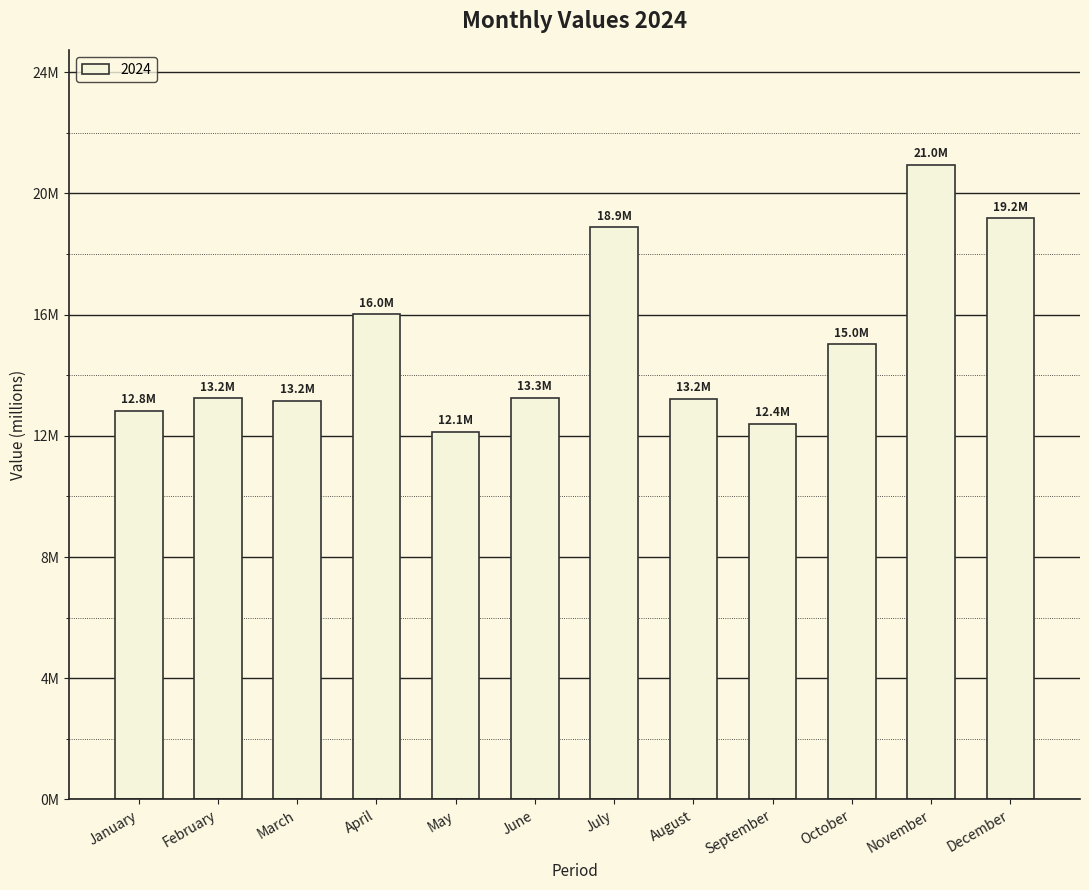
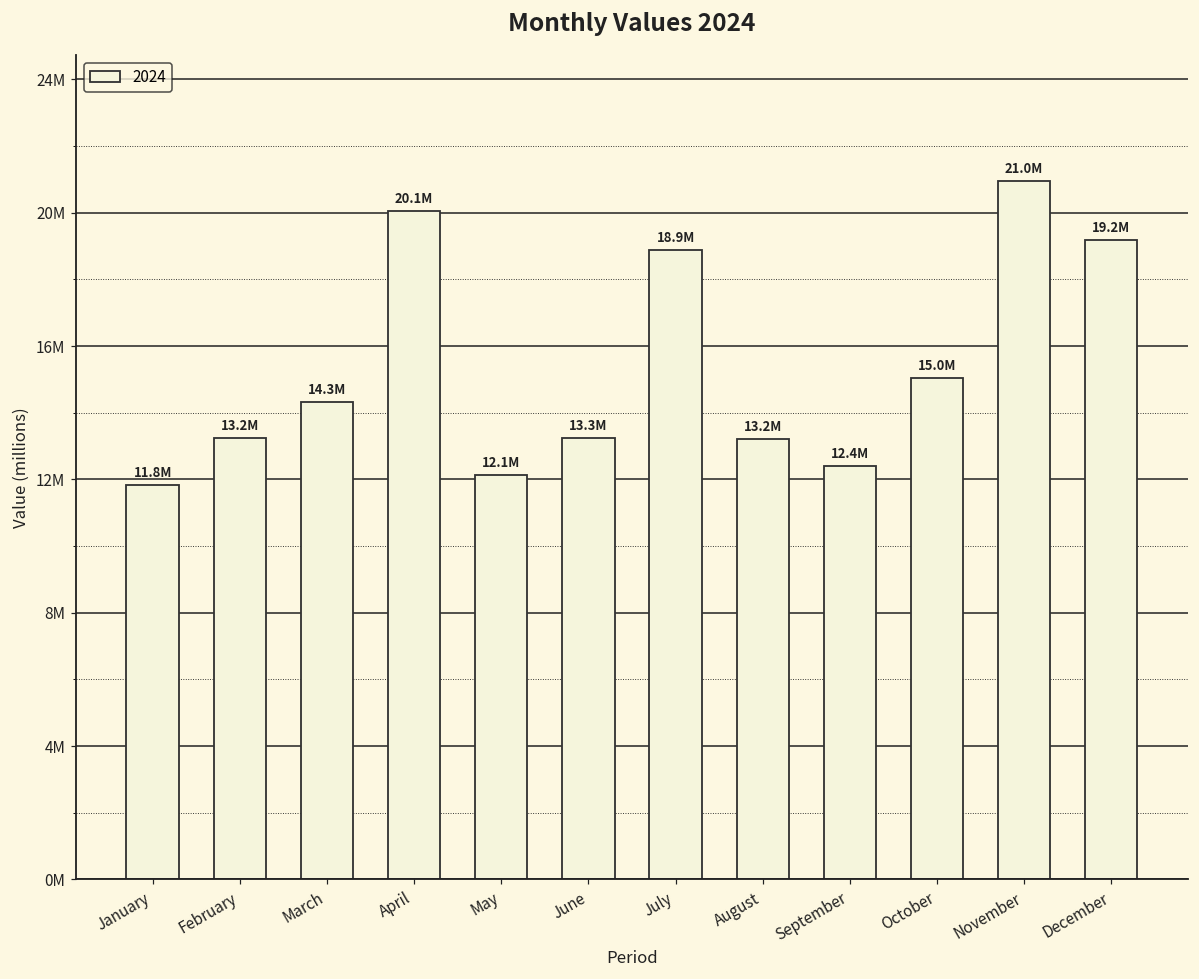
  {
-   "January": "12.8M",
+   "January": "11.8M",
    "February": "13.2M",
-   "March": "13.2M",
-   "April": "16.0M",
+   "March": "14.3M",
+   "April": "20.1M",
    "May": "12.1M",
    "June": "13.3M",
    "July": "18.9M",
    "August": "13.2M",
    "September": "12.4M",
    "October": "15.0M",
    "November": "21.0M",
    "December": "19.2M"
  }
